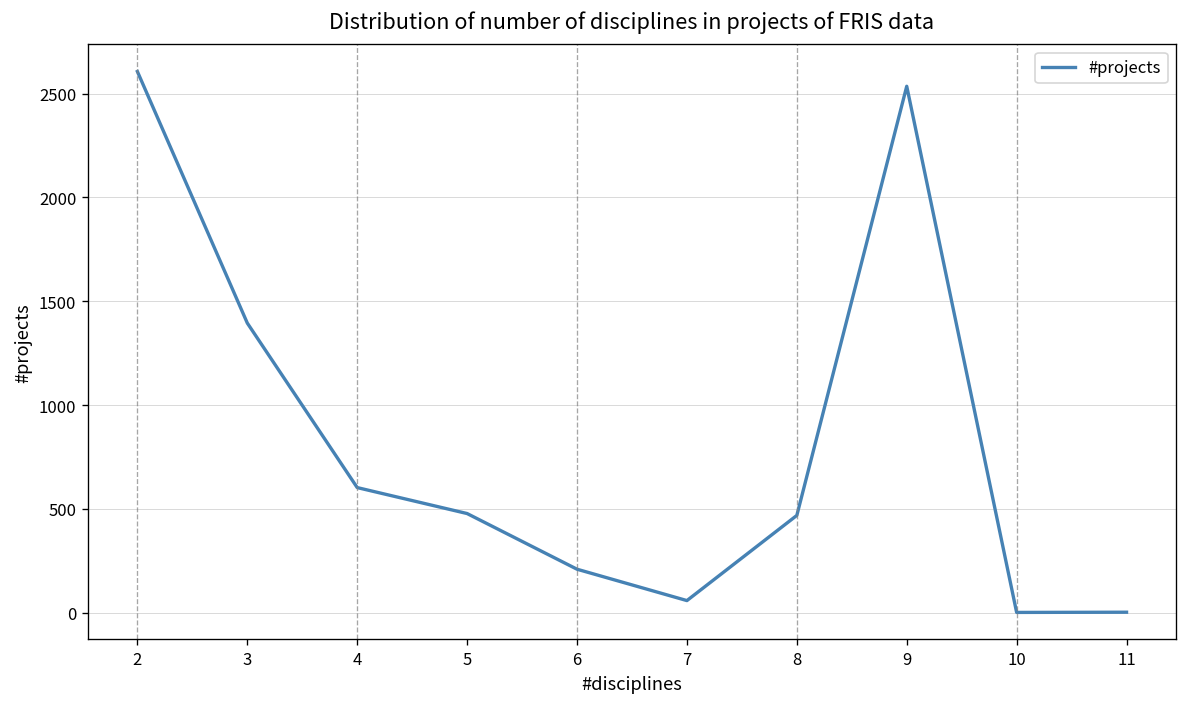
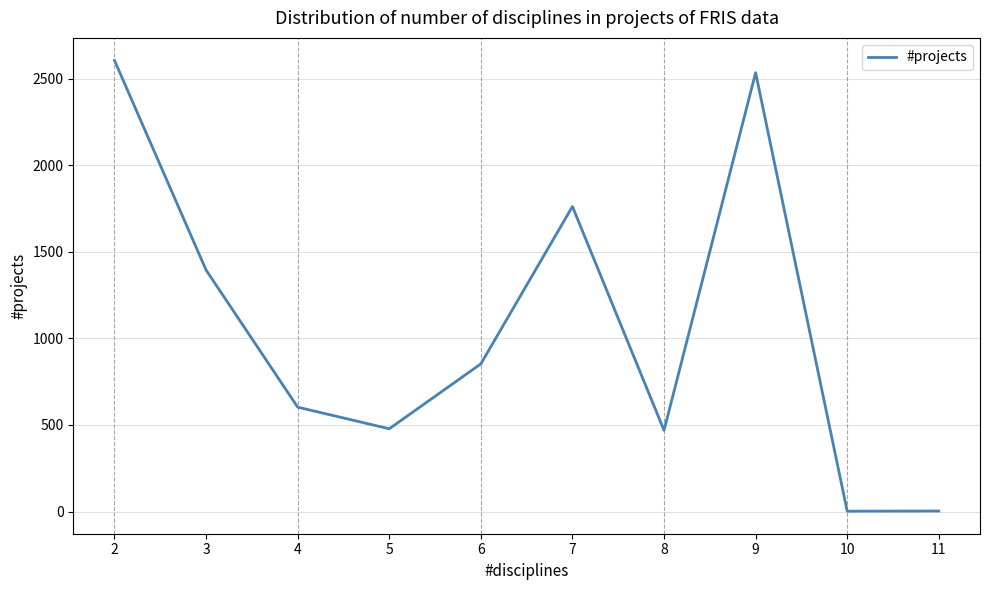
  {
    "2": 2610,
    "3": 1400,
    "4": 600,
    "5": 480,
-   "6": 210,
-   "7": 60,
+   "6": 850,
+   "7": 1760,
    "8": 470,
    "9": 2540,
    "10": 0,
    "11": 0
  }
